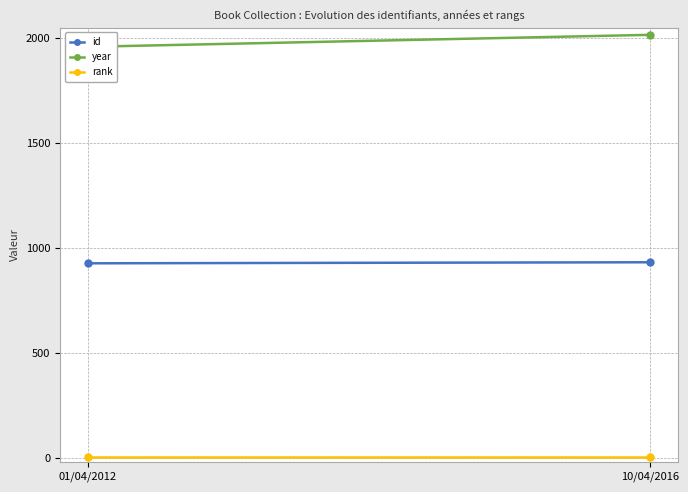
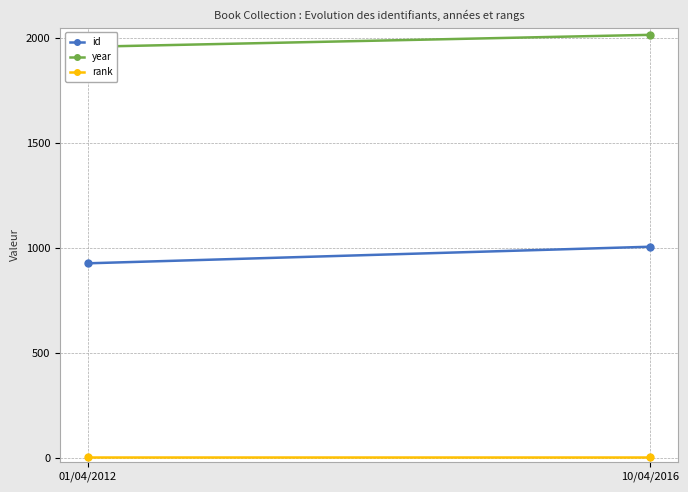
  {
    "id": {
      "01/04/2012": 930,
-     "10/04/2016": 930
+     "10/04/2016": 1010
    },
    "year": {
      "10/04/2016": 2020
    },
    "rank": {
      "01/04/2012": 0,
      "10/04/2016": 0
    }
  }
